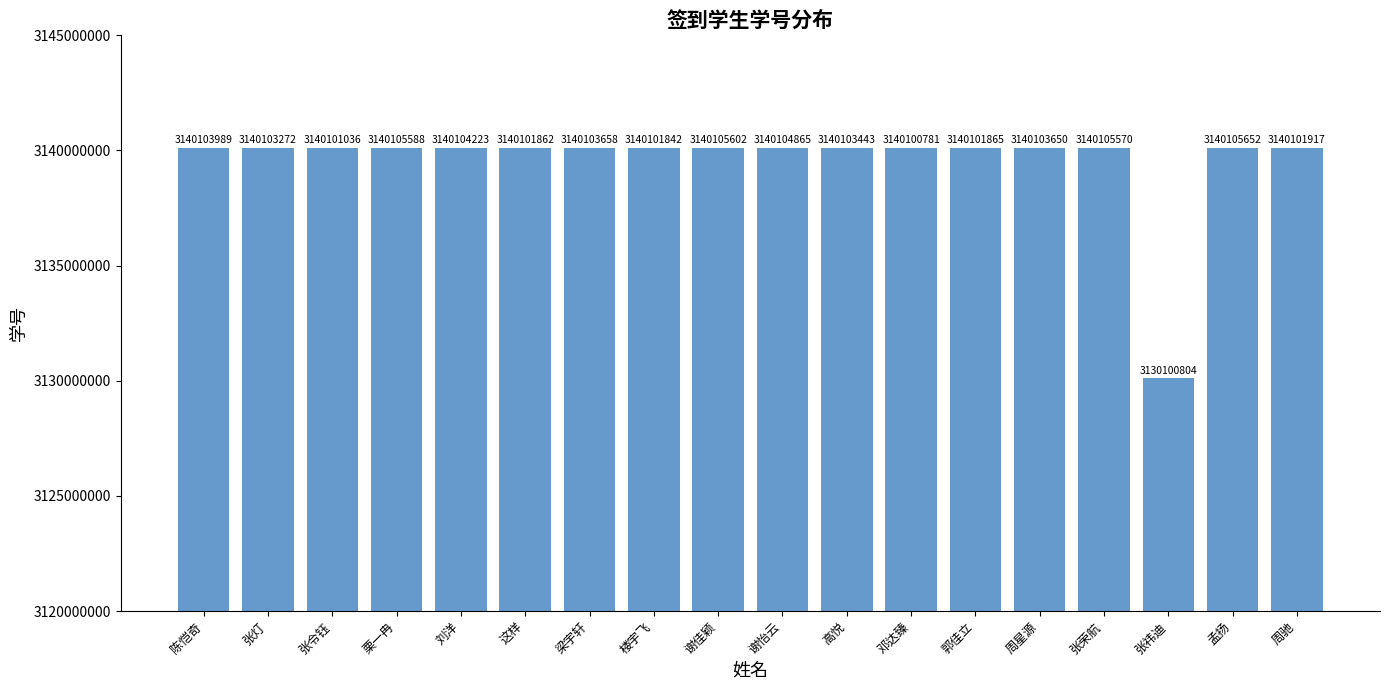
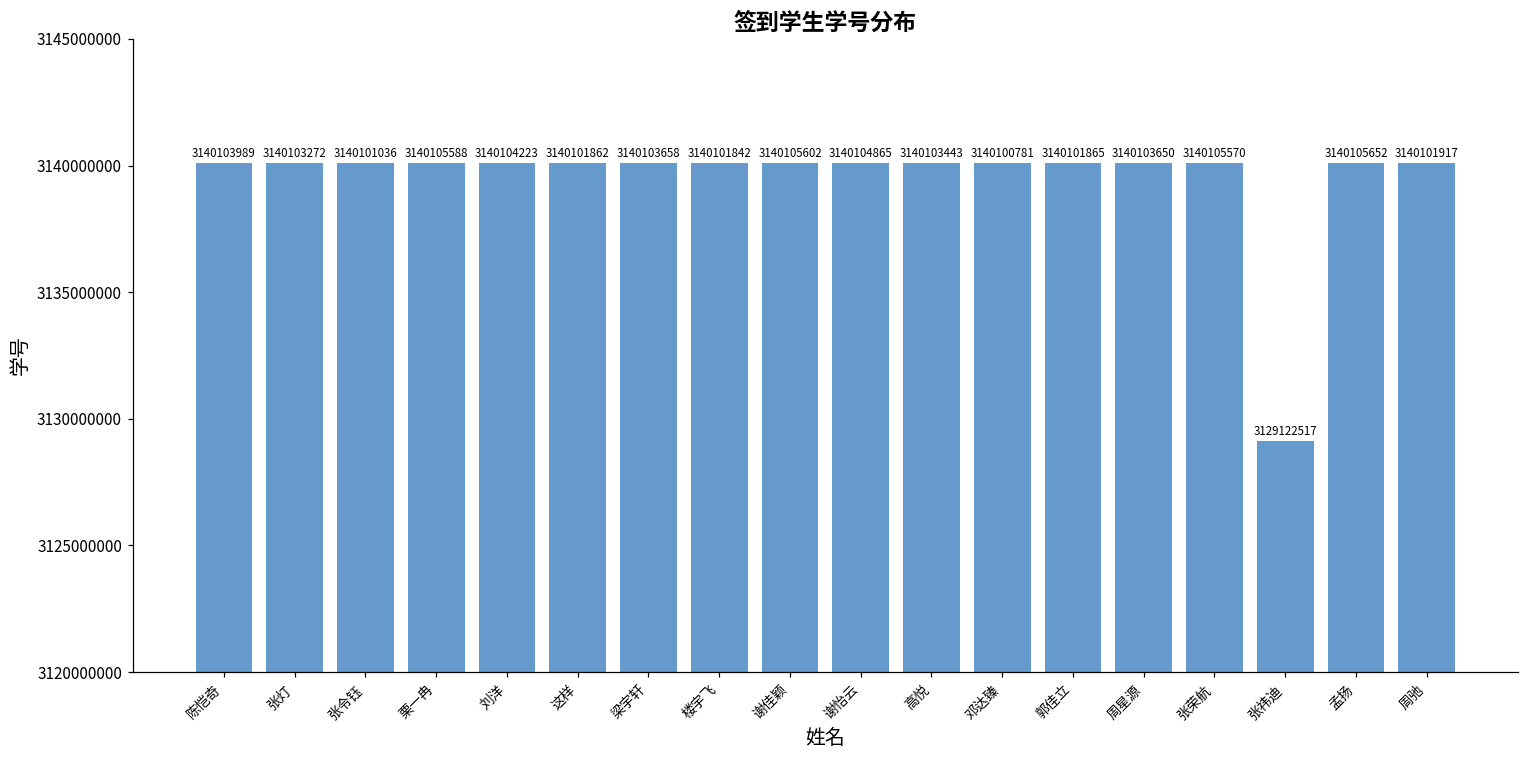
  {
    "陈恺奇": 3140103989,
    "张灯": 3140103272,
    "张令钰": 3140101036,
    "栗一冉": 3140105588,
    "刘洋": 3140104223,
    "这样": 3140101862,
    "梁宇轩": 3140103658,
    "楼宇飞": 3140101842,
    "谢佳颖": 3140105602,
    "谢怡云": 3140104865,
    "高悦": 3140103443,
    "邓达臻": 3140100781,
    "郭佳立": 3140101865,
    "周星源": 3140103650,
    "张荣航": 3140105570,
-   "张祎迪": 3130100804,
+   "张祎迪": 3129122517,
    "孟扬": 3140105652,
    "周驰": 3140101917
  }
